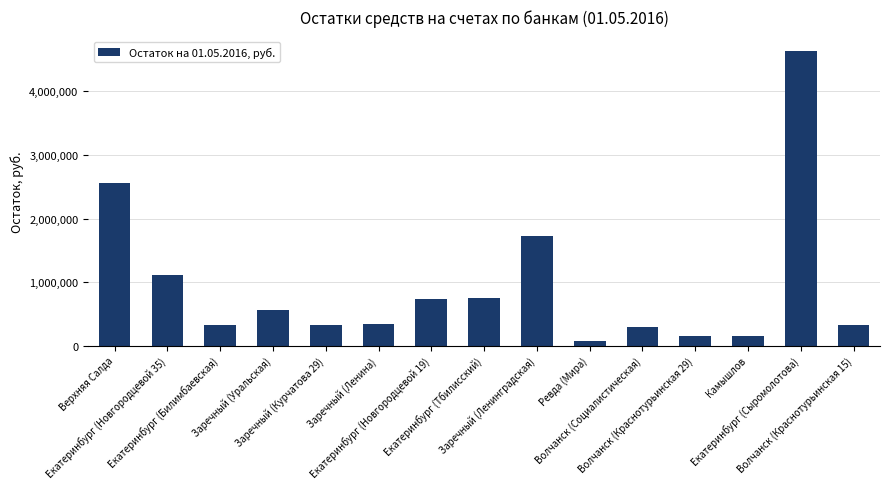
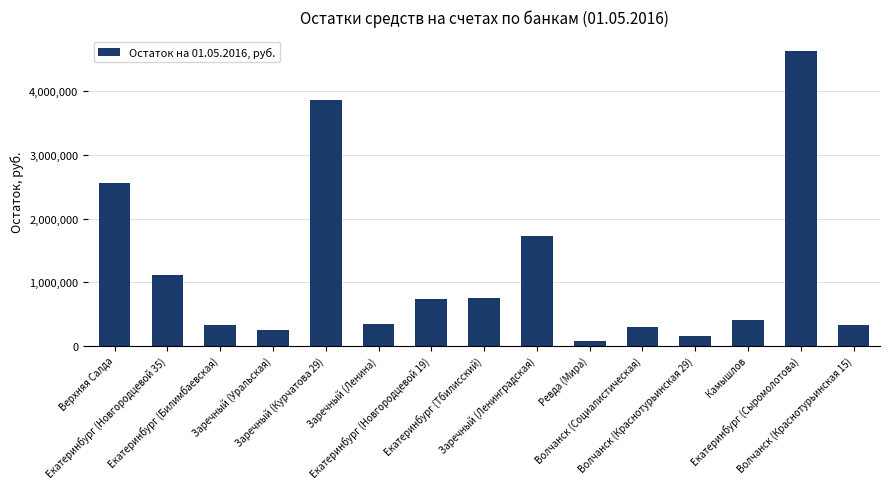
  {
    "Верхняя Салда": "2,600,000",
    "Екатеринбург (Новгородцевой 35)": "1,100,000",
    "Екатеринбург (Билимбаевская)": "300,000",
-   "Заречный (Уральская)": "600,000",
-   "Заречный (Курчатова 29)": "300,000",
+   "Заречный (Уральская)": "200,000",
+   "Заречный (Курчатова 29)": "3,900,000",
    "Заречный (Ленина)": "300,000",
    "Екатеринбург (Новгородцевой 19)": "700,000",
    "Екатеринбург (Тбилисский)": "700,000",
    "Заречный (Ленинградская)": "1,700,000",
    "Ревда (Мира)": "100,000",
    "Волчанск (Социалистическая)": "300,000",
    "Волчанск (Краснотурьинская 29)": "200,000",
-   "Камышлов": "200,000",
+   "Камышлов": "400,000",
    "Екатеринбург (Сыромолотова)": "4,600,000",
    "Волчанск (Краснотурьинская 15)": "300,000"
  }
